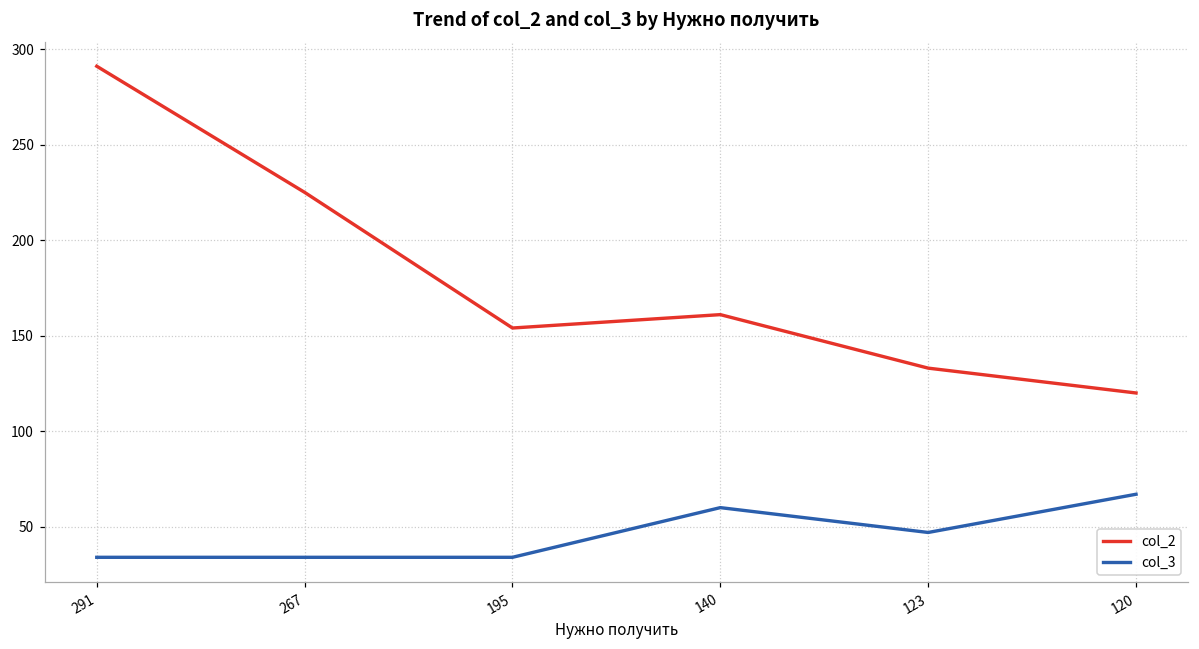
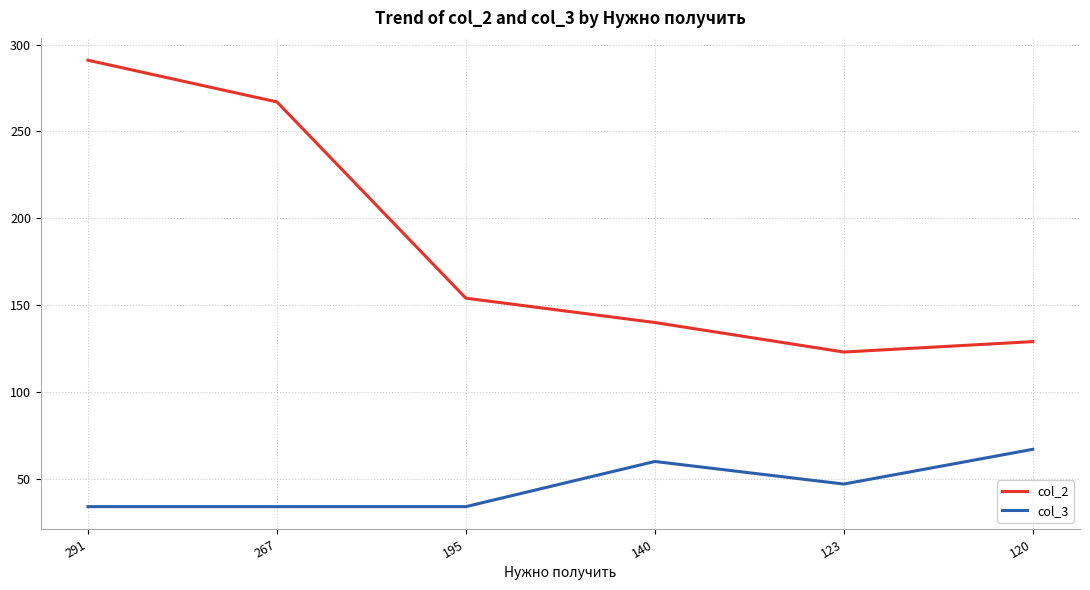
  {
    "col_2": {
      "291": 291,
-     "267": 225,
+     "267": 267,
      "195": 154,
-     "140": 161,
-     "123": 133,
-     "120": 120
+     "140": 140,
+     "123": 123,
+     "120": 129
    },
    "col_3": {
      "291": 34,
      "267": 34,
      "195": 34,
      "140": 60,
      "123": 47,
      "120": 67
    }
  }
